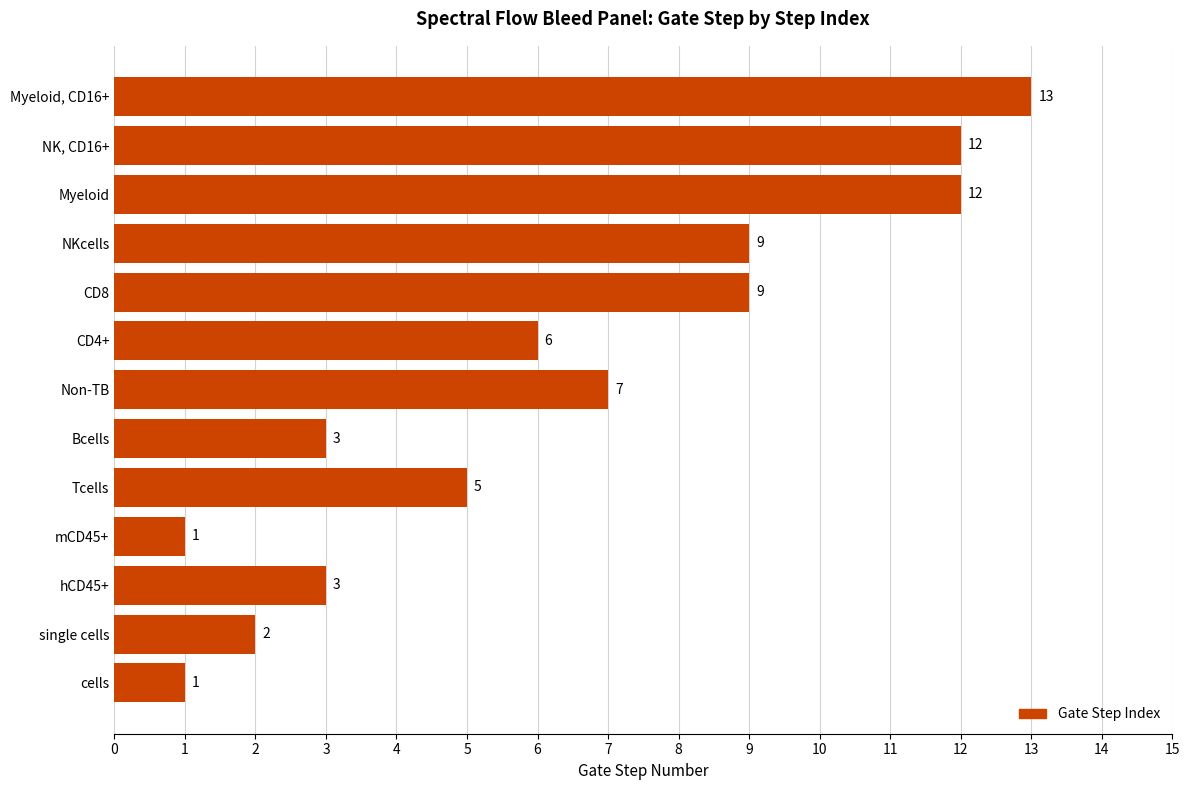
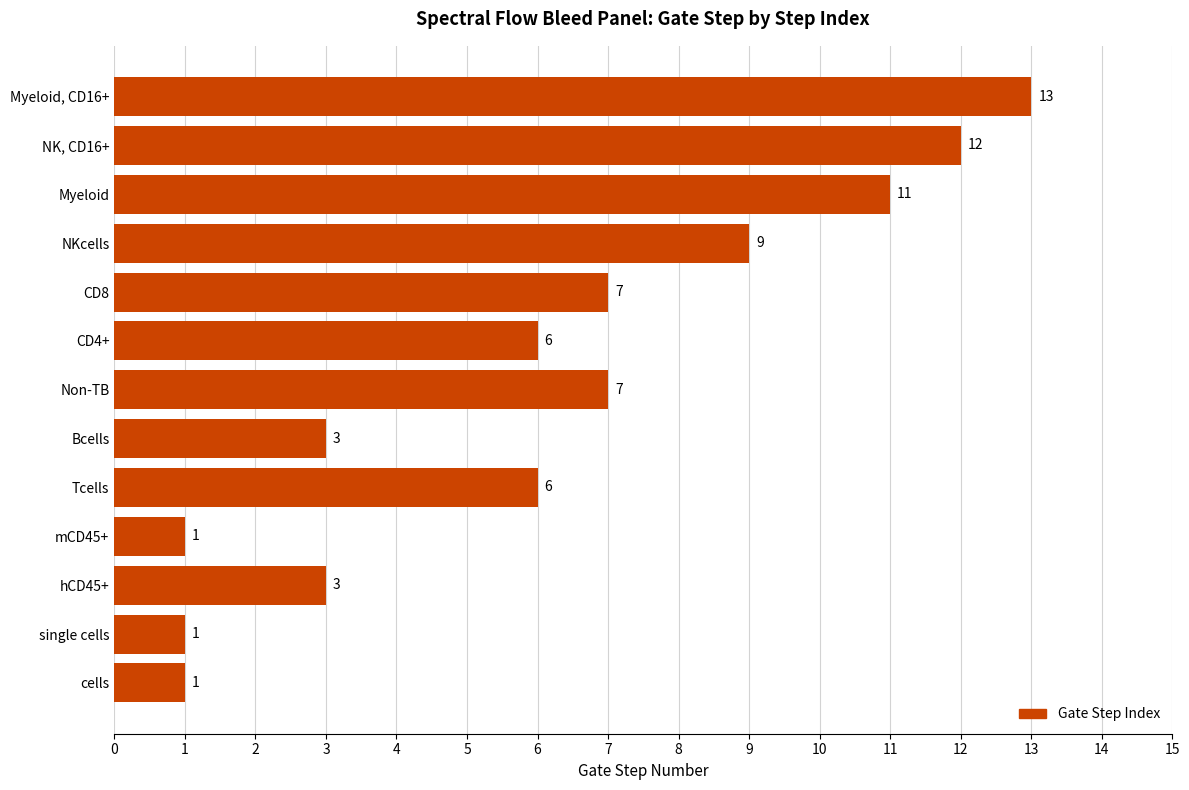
  {
    "Myeloid, CD16+": 13,
    "NK, CD16+": 12,
-   "Myeloid": 12,
+   "Myeloid": 11,
    "NKcells": 9,
-   "CD8": 9,
+   "CD8": 7,
    "CD4+": 6,
    "Non-TB": 7,
    "Bcells": 3,
-   "Tcells": 5,
+   "Tcells": 6,
    "mCD45+": 1,
    "hCD45+": 3,
-   "single cells": 2,
+   "single cells": 1,
    "cells": 1
  }
